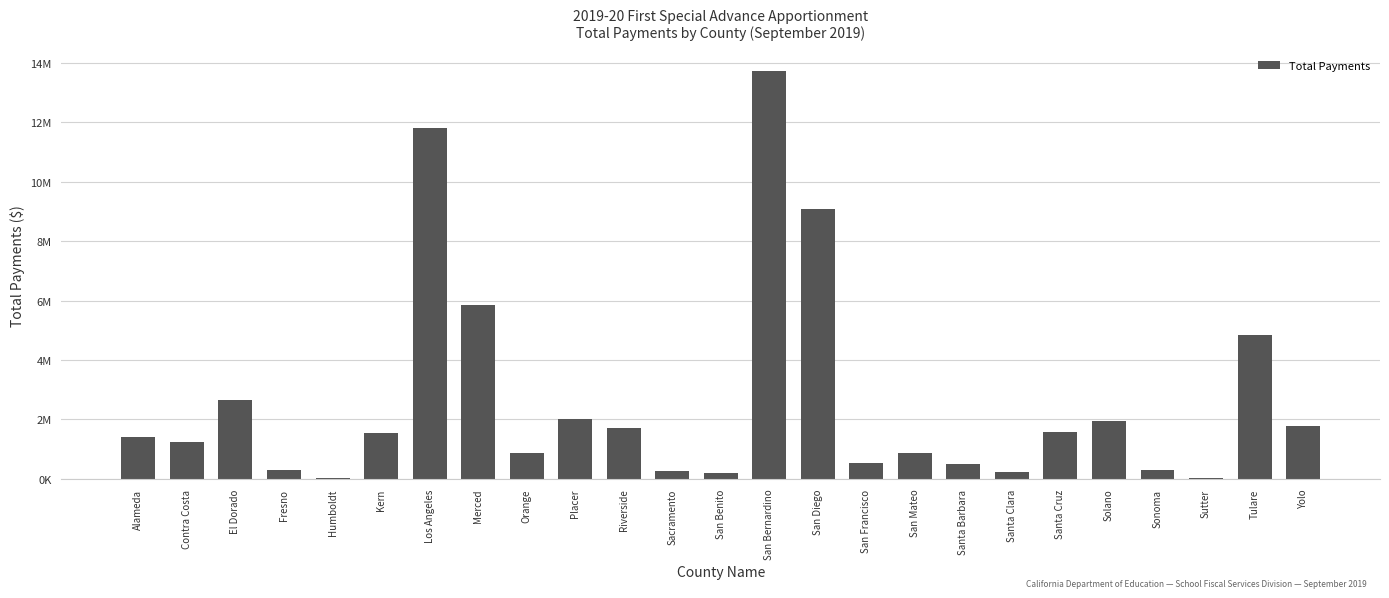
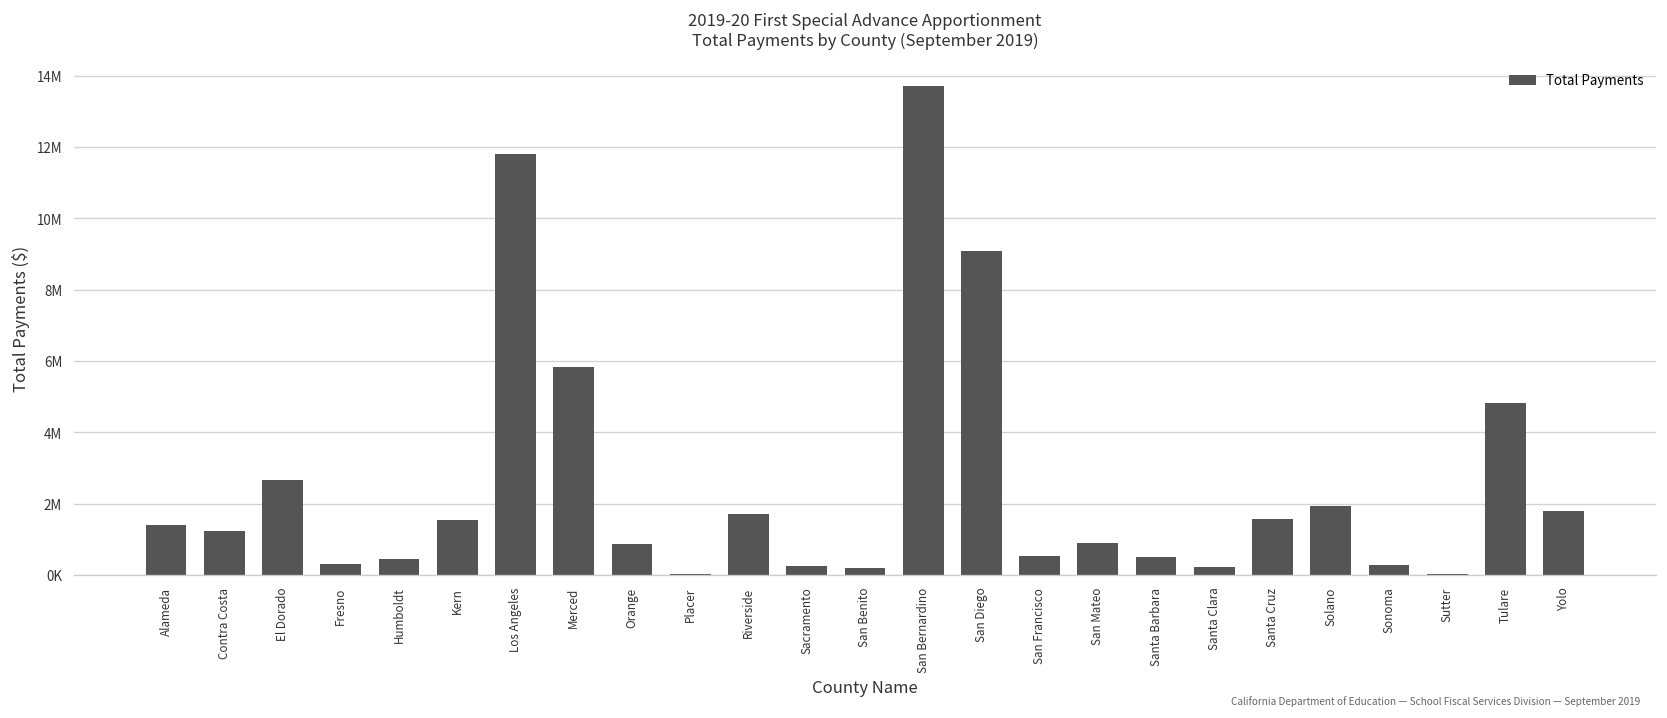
  {
    "Alameda": 1400000,
    "Contra Costa": 1200000,
    "El Dorado": 2700000,
    "Fresno": 300000,
-   "Humboldt": 0,
+   "Humboldt": 400000,
    "Kern": 1500000,
    "Los Angeles": 11800000,
    "Merced": 5800000,
    "Orange": 900000,
-   "Placer": 2000000,
+   "Placer": 0,
    "Riverside": 1700000,
    "Sacramento": 300000,
    "San Benito": 200000,
    "San Bernardino": 13700000,
    "San Diego": 9100000,
    "San Francisco": 500000,
    "San Mateo": 900000,
    "Santa Barbara": 500000,
    "Santa Clara": 200000,
    "Santa Cruz": 1600000,
    "Solano": 1900000,
    "Sonoma": 300000,
    "Tulare": 4800000,
    "Yolo": 1800000
  }
